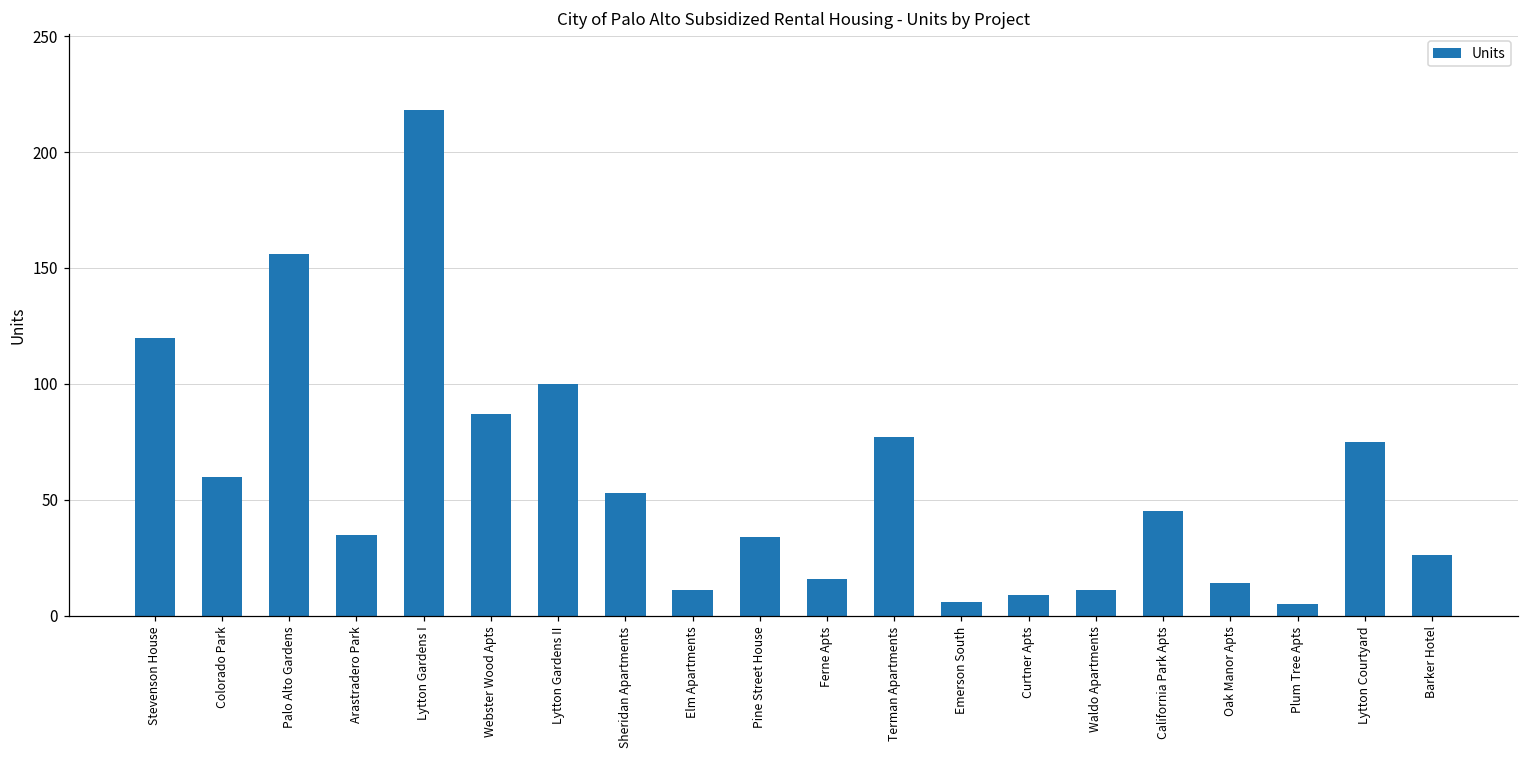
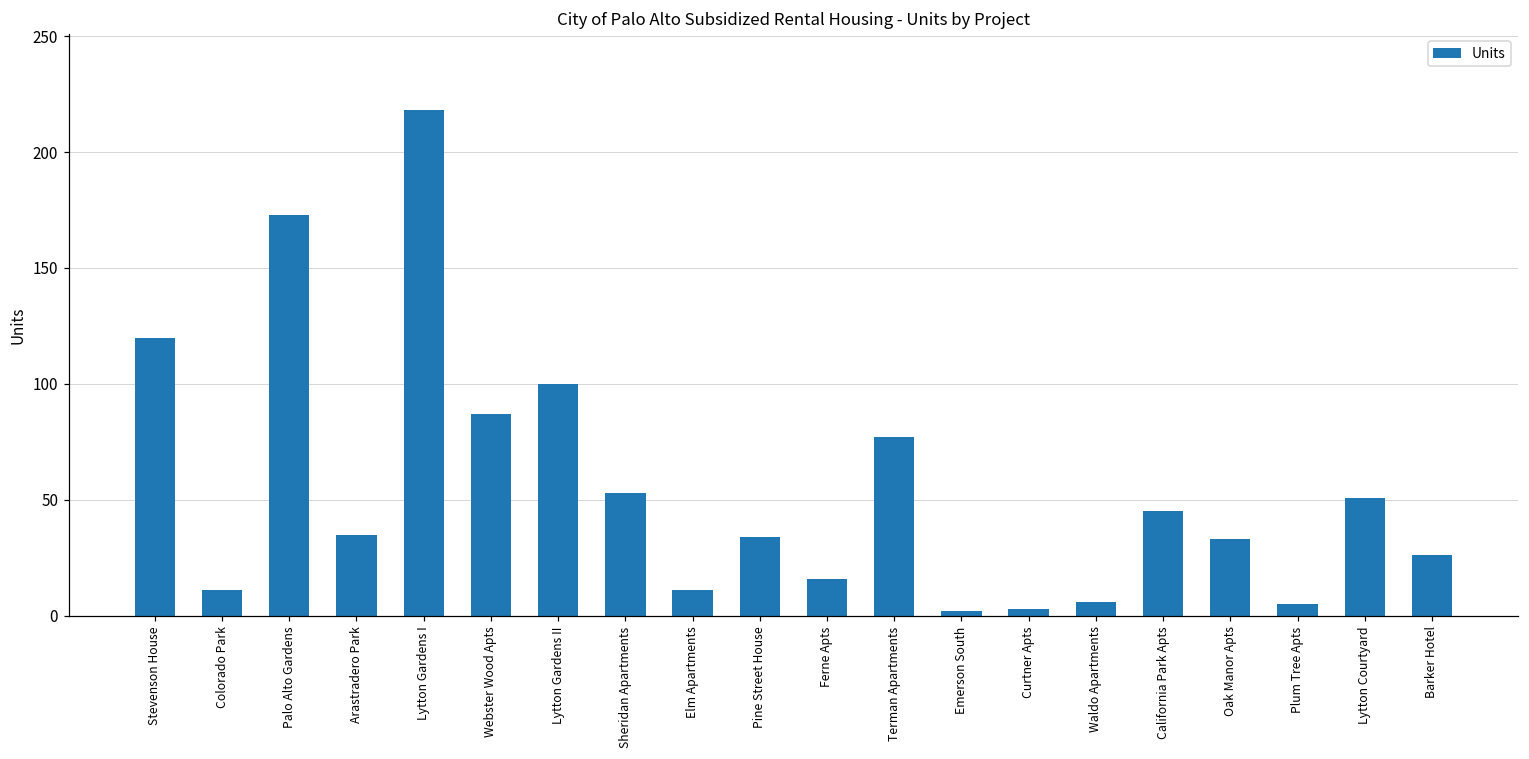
  {
    "Stevenson House": 120,
-   "Colorado Park": 60,
-   "Palo Alto Gardens": 156,
+   "Colorado Park": 11,
+   "Palo Alto Gardens": 173,
    "Arastradero Park": 35,
    "Lytton Gardens I": 218,
    "Webster Wood Apts": 87,
    "Lytton Gardens II": 100,
    "Sheridan Apartments": 53,
    "Elm Apartments": 11,
    "Pine Street House": 34,
    "Ferne Apts": 16,
    "Terman Apartments": 77,
-   "Emerson South": 6,
-   "Curtner Apts": 9,
-   "Waldo Apartments": 11,
+   "Emerson South": 2,
+   "Curtner Apts": 3,
+   "Waldo Apartments": 6,
    "California Park Apts": 45,
-   "Oak Manor Apts": 14,
+   "Oak Manor Apts": 33,
    "Plum Tree Apts": 5,
-   "Lytton Courtyard": 75,
+   "Lytton Courtyard": 51,
    "Barker Hotel": 26
  }
